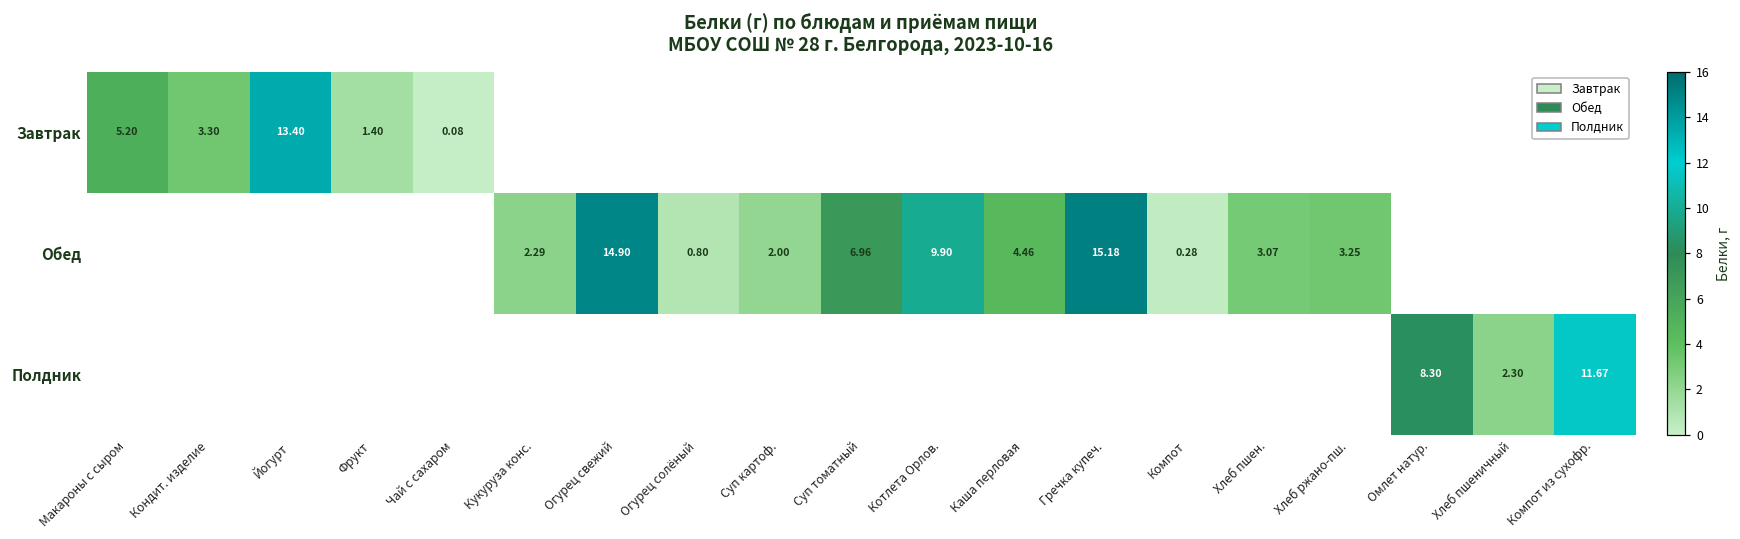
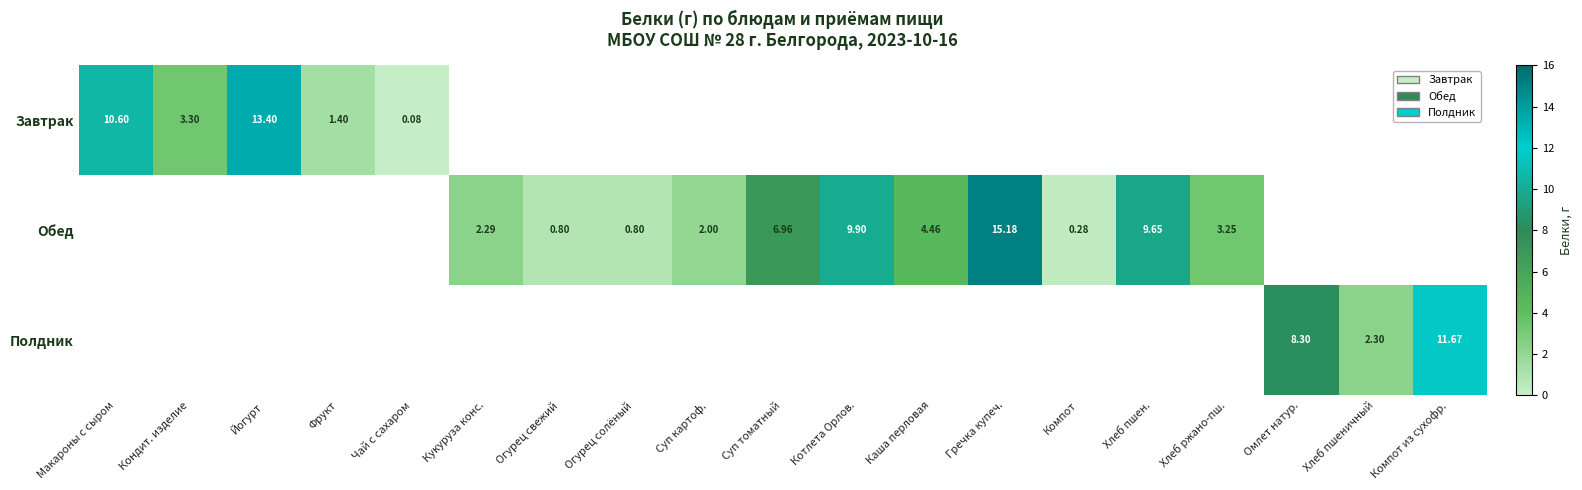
  {
    "Завтрак": {
-     "Макароны с сыром": 5.20,
+     "Макароны с сыром": 10.60,
      "Кондит. изделие": 3.30,
      "Йогурт": 13.40,
      "Фрукт": 1.40,
      "Чай с сахаром": 0.08
    },
    "Обед": {
      "Кукуруза конс.": 2.29,
-     "Огурец свежий": 14.90,
+     "Огурец свежий": 0.80,
      "Огурец солёный": 0.80,
      "Суп картоф.": 2.00,
      "Суп томатный": 6.96,
      "Котлета Орлов.": 9.90,
      "Каша перловая": 4.46,
      "Гречка купеч.": 15.18,
      "Компот": 0.28,
-     "Хлеб пшен.": 3.07,
+     "Хлеб пшен.": 9.65,
      "Хлеб ржано-пш.": 3.25
    },
    "Полдник": {
      "Омлет натур.": 8.30,
      "Хлеб пшеничный": 2.30,
      "Компот из сухофр.": 11.67
    }
  }
